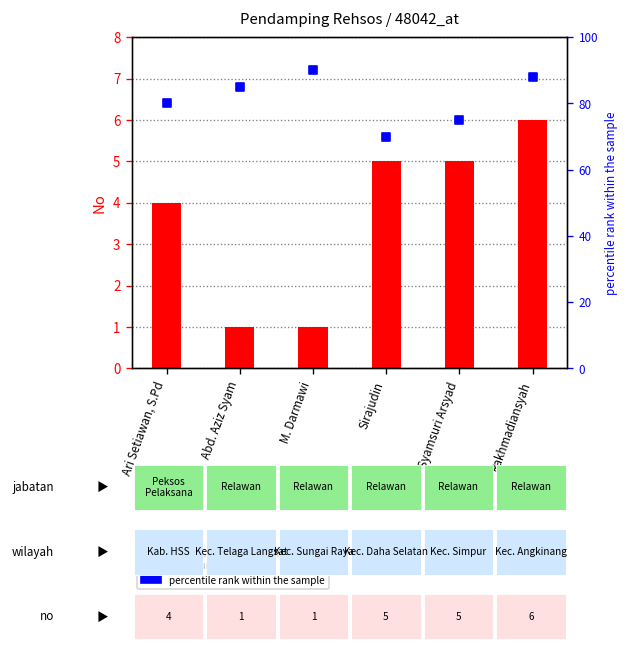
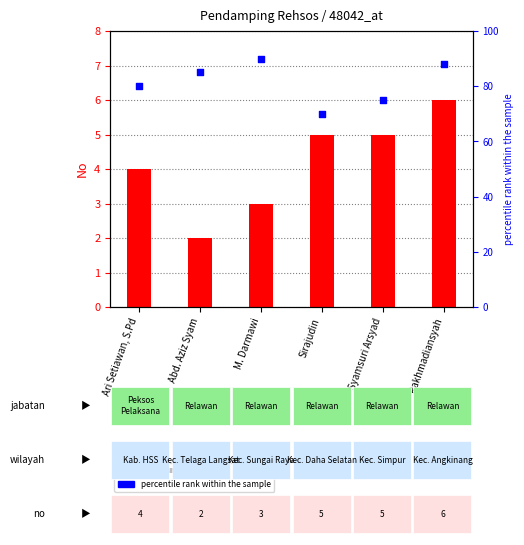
  {
    "No (count)": {
-     "Abd. Aziz Syam": 1,
-     "M. Darmawi": 1
+     "Abd. Aziz Syam": 2,
+     "M. Darmawi": 3
    }
  }
